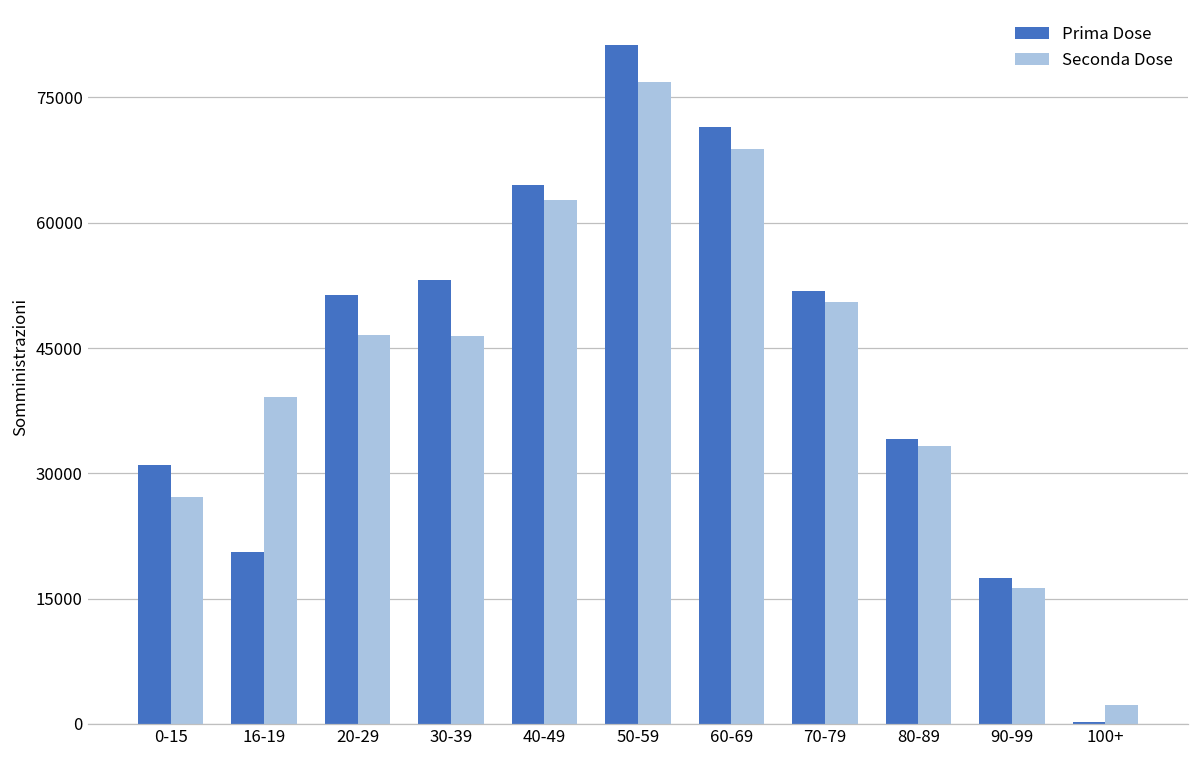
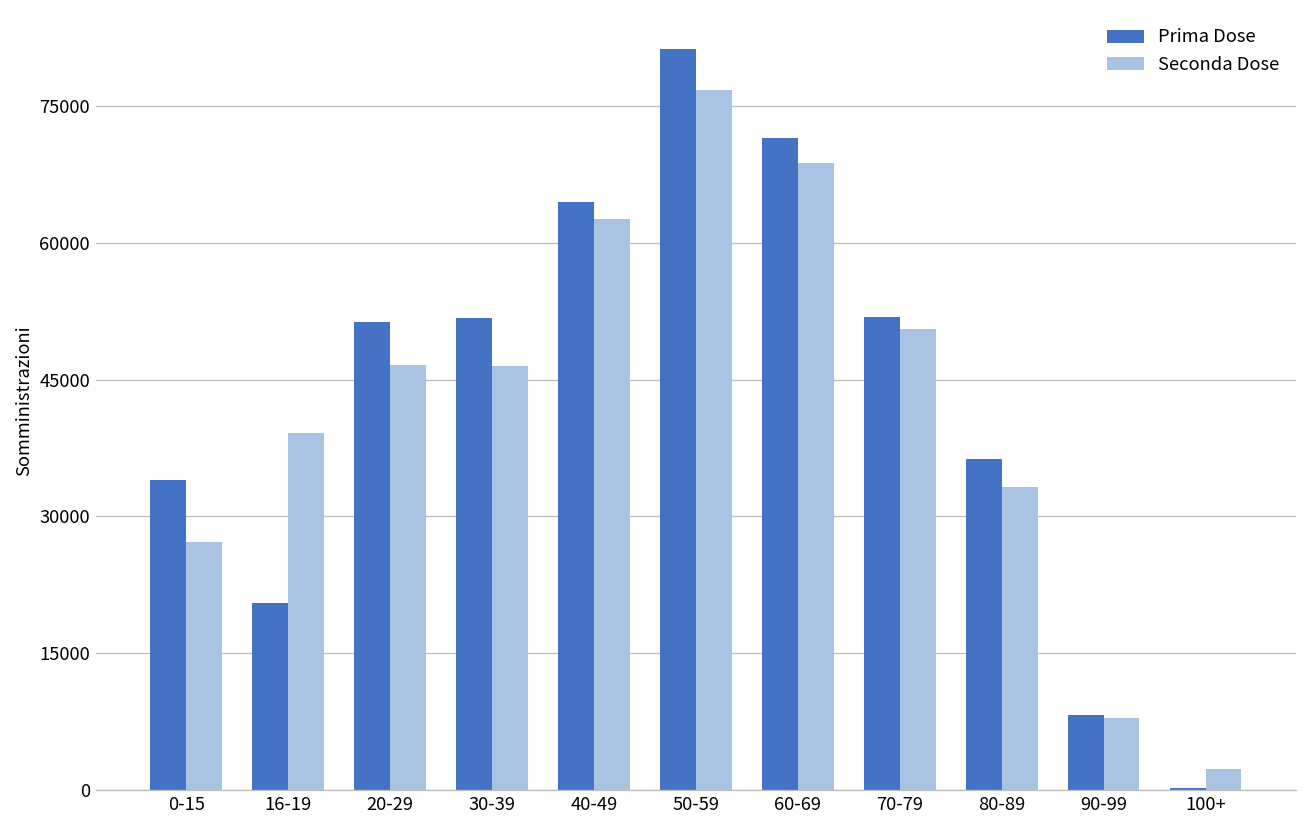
  {
    "Prima Dose": {
-     "0-15": 31000,
+     "0-15": 34000,
      "16-19": 21000,
      "20-29": 51000,
-     "30-39": 53000,
+     "30-39": 52000,
      "40-49": 65000,
      "50-59": 81000,
      "60-69": 71000,
      "70-79": 52000,
-     "80-89": 34000,
-     "90-99": 17000
+     "80-89": 36000,
+     "90-99": 8000
    },
    "Seconda Dose": {
      "0-15": 27000,
      "16-19": 39000,
      "20-29": 47000,
      "30-39": 46000,
      "40-49": 63000,
      "50-59": 77000,
      "60-69": 69000,
      "70-79": 51000,
      "80-89": 33000,
-     "90-99": 16000,
+     "90-99": 8000,
      "100+": 2000
    }
  }
